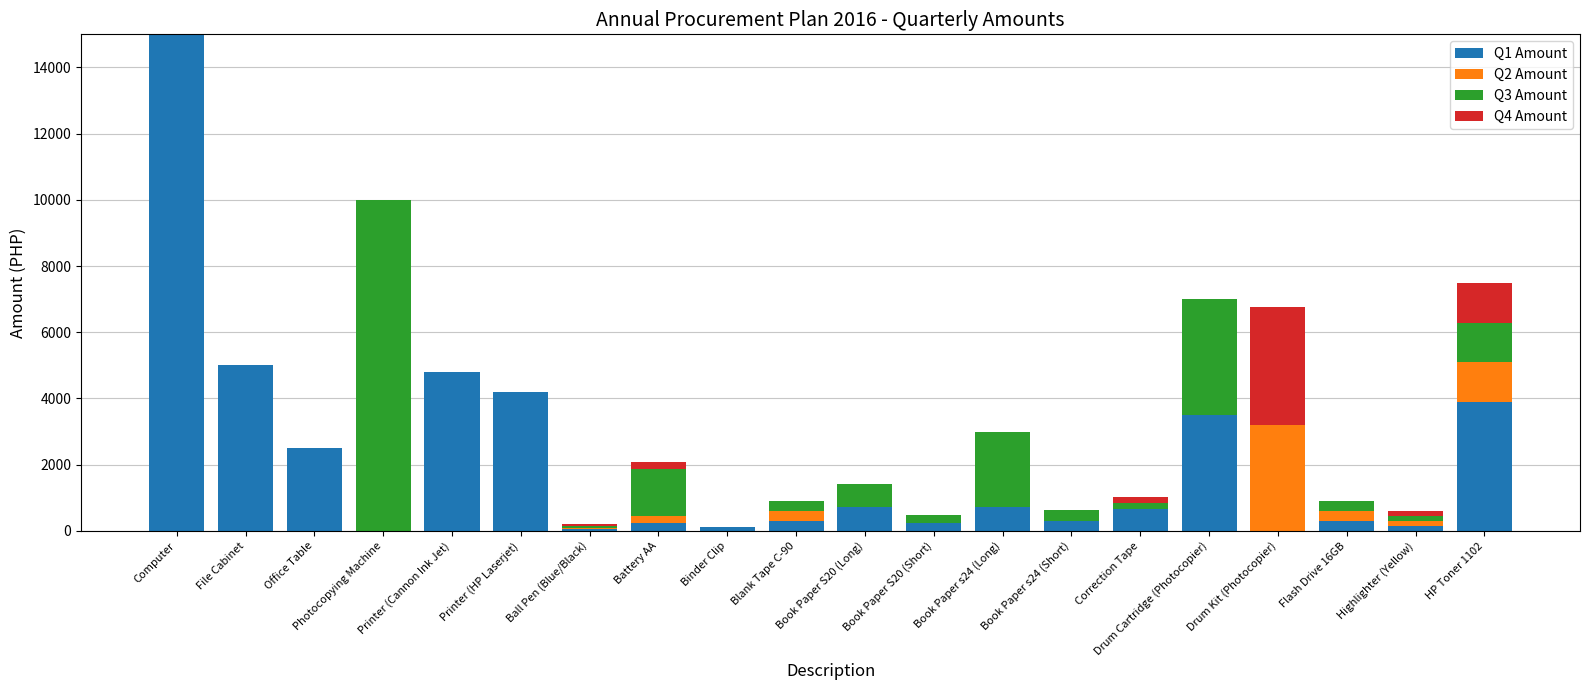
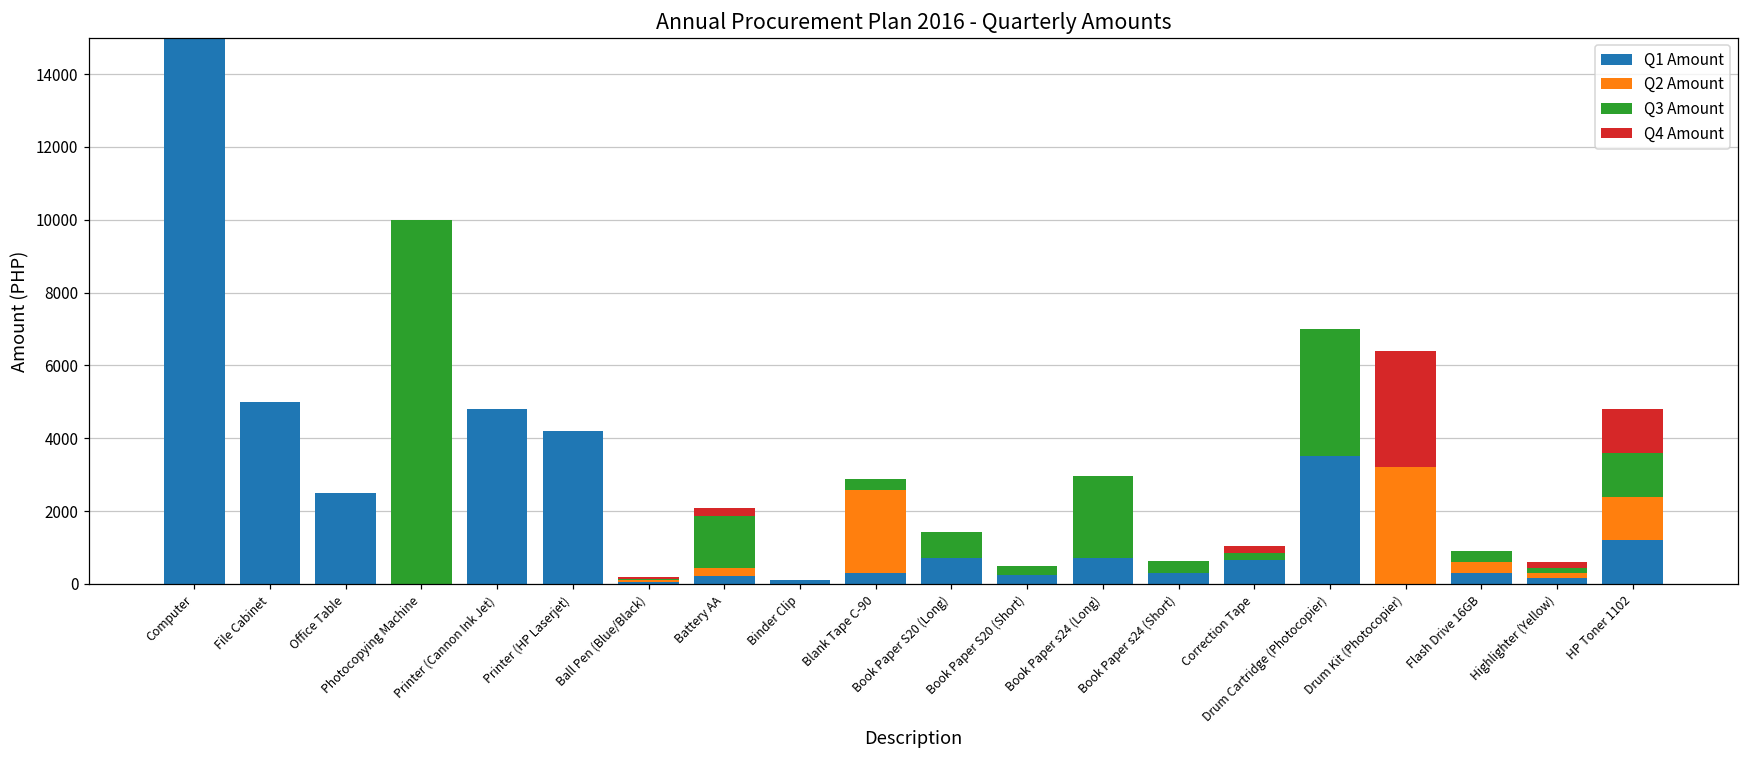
  {
    "Q1 Amount": {
      "Computer": 15000,
      "File Cabinet": 5000,
      "Office Table": 2500,
      "Photocopying Machine": 0,
      "Printer (Cannon Ink Jet)": 4800,
      "Printer (HP Laserjet)": 4200,
      "Battery AA": 200,
      "Binder Clip": 100,
      "Blank Tape C-90": 300,
      "Book Paper S20 (Long)": 700,
      "Book Paper S20 (Short)": 200,
      "Book Paper s24 (Long)": 700,
      "Book Paper s24 (Short)": 300,
      "Correction Tape": 700,
      "Drum Cartridge (Photocopier)": 3500,
      "Drum Kit (Photocopier)": 0,
      "Flash Drive 16GB": 300,
      "Highlighter (Yellow)": 200,
-     "HP Toner 1102": 3900
+     "HP Toner 1102": 1200
    },
    "Q2 Amount": {
      "Computer": 0,
      "File Cabinet": 0,
      "Office Table": 0,
      "Photocopying Machine": 0,
      "Printer (Cannon Ink Jet)": 0,
      "Printer (HP Laserjet)": 0,
      "Battery AA": 200,
      "Binder Clip": 0,
-     "Blank Tape C-90": 300,
+     "Blank Tape C-90": 2300,
      "Book Paper S20 (Long)": 0,
      "Book Paper S20 (Short)": 0,
      "Book Paper s24 (Long)": 0,
      "Book Paper s24 (Short)": 0,
      "Correction Tape": 0,
      "Drum Cartridge (Photocopier)": 0,
      "Drum Kit (Photocopier)": 3200,
      "Flash Drive 16GB": 300,
      "Highlighter (Yellow)": 200,
      "HP Toner 1102": 1200
    },
    "Q3 Amount": {
      "Computer": 0,
      "File Cabinet": 0,
      "Office Table": 0,
      "Photocopying Machine": 10000,
      "Printer (Cannon Ink Jet)": 0,
      "Printer (HP Laserjet)": 0,
      "Battery AA": 1400,
      "Binder Clip": 0,
      "Blank Tape C-90": 300,
      "Book Paper S20 (Long)": 700,
      "Book Paper S20 (Short)": 200,
      "Book Paper s24 (Long)": 2300,
      "Book Paper s24 (Short)": 300,
      "Correction Tape": 200,
      "Drum Cartridge (Photocopier)": 3500,
      "Drum Kit (Photocopier)": 0,
      "Flash Drive 16GB": 300,
      "Highlighter (Yellow)": 200,
      "HP Toner 1102": 1200
    },
    "Q4 Amount": {
      "Computer": 0,
      "File Cabinet": 0,
      "Office Table": 0,
      "Photocopying Machine": 0,
      "Printer (Cannon Ink Jet)": 0,
      "Printer (HP Laserjet)": 0,
      "Battery AA": 200,
      "Binder Clip": 0,
      "Blank Tape C-90": 0,
      "Book Paper S20 (Long)": 0,
      "Book Paper S20 (Short)": 0,
      "Book Paper s24 (Long)": 0,
      "Book Paper s24 (Short)": 0,
      "Correction Tape": 200,
      "Drum Cartridge (Photocopier)": 0,
-     "Drum Kit (Photocopier)": 3600,
+     "Drum Kit (Photocopier)": 3200,
      "Flash Drive 16GB": 0,
      "Highlighter (Yellow)": 200,
      "HP Toner 1102": 1200
    }
  }
